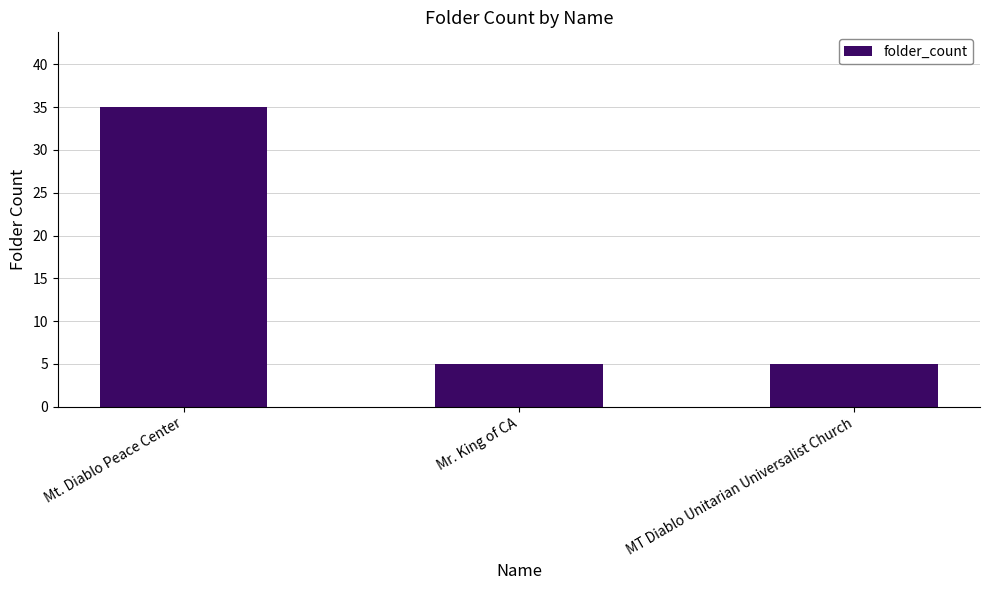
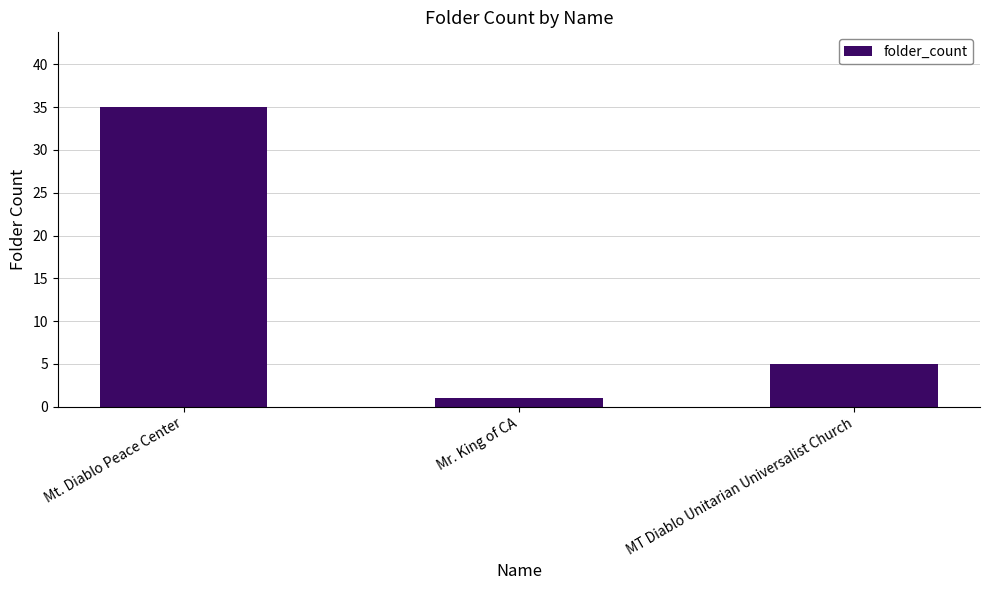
  {
    "Mt. Diablo Peace Center": 35,
-   "Mr. King of CA": 5,
+   "Mr. King of CA": 1,
    "MT Diablo Unitarian Universalist Church": 5
  }
